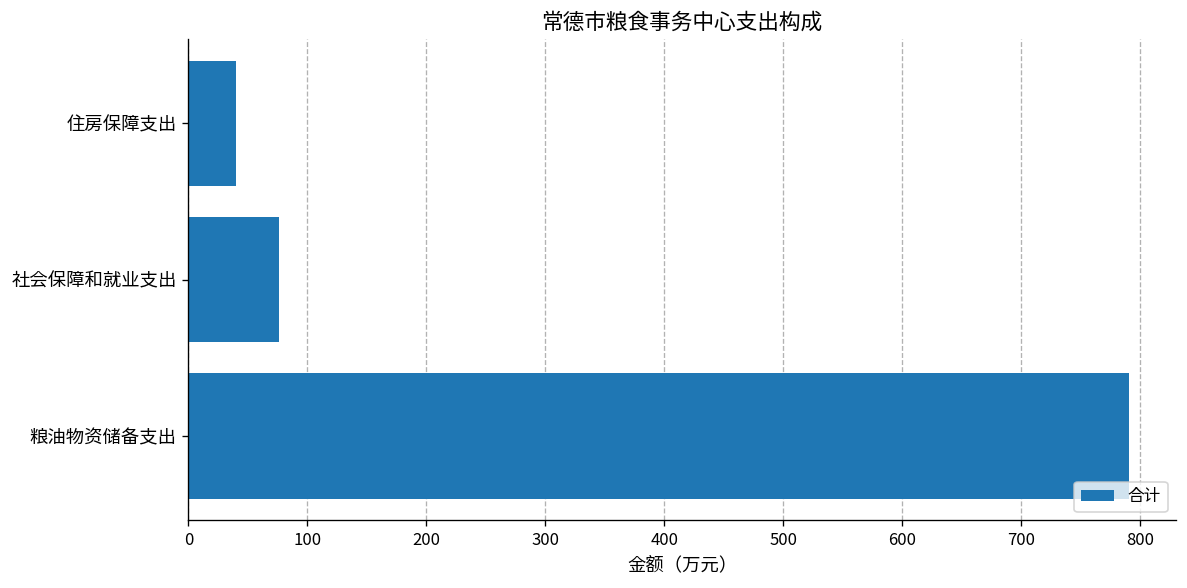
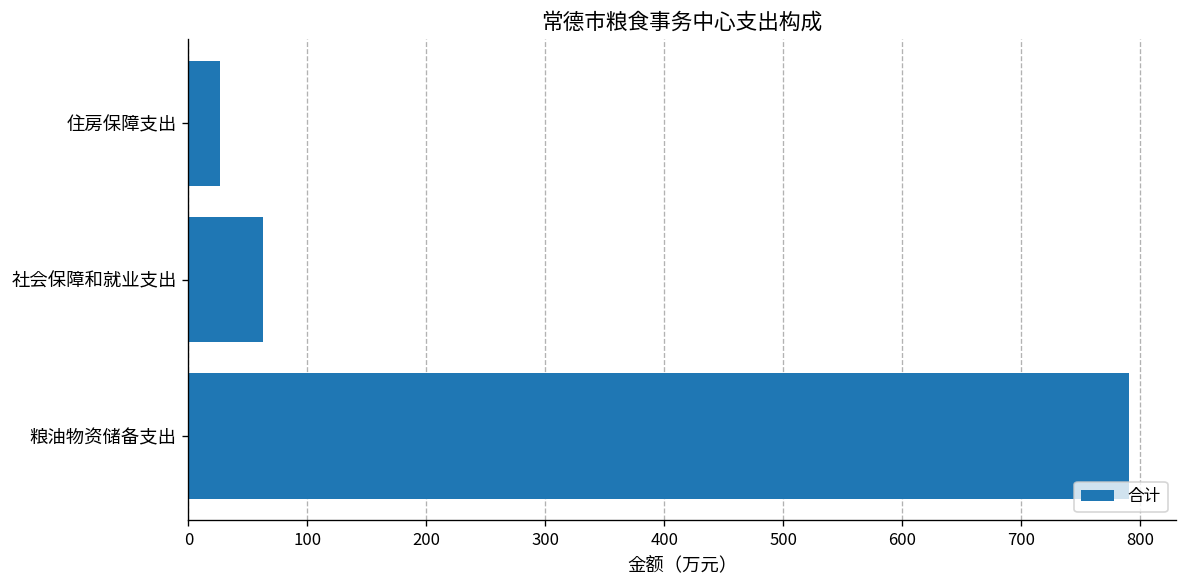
  {
-   "住房保障支出": 40,
-   "社会保障和就业支出": 80,
+   "住房保障支出": 30,
+   "社会保障和就业支出": 60,
    "粮油物资储备支出": 790
  }
